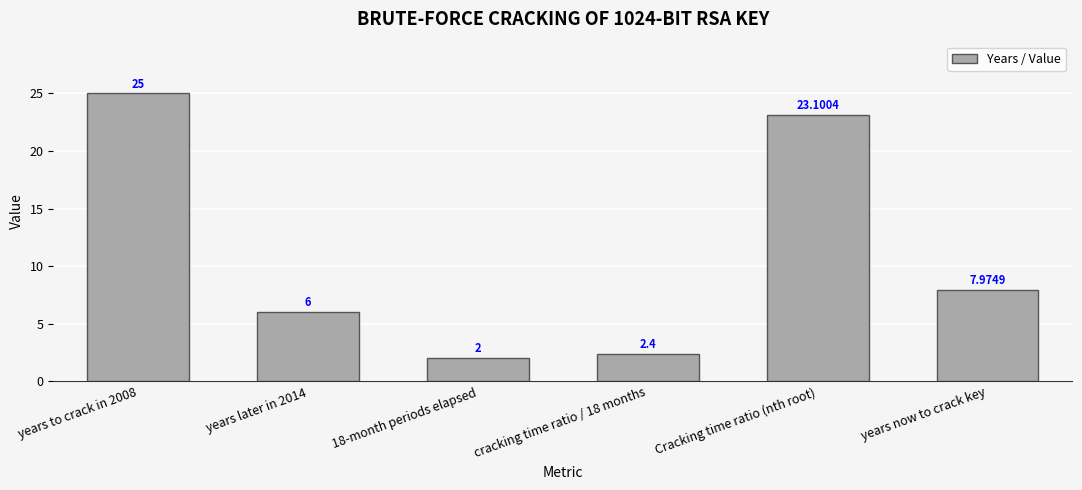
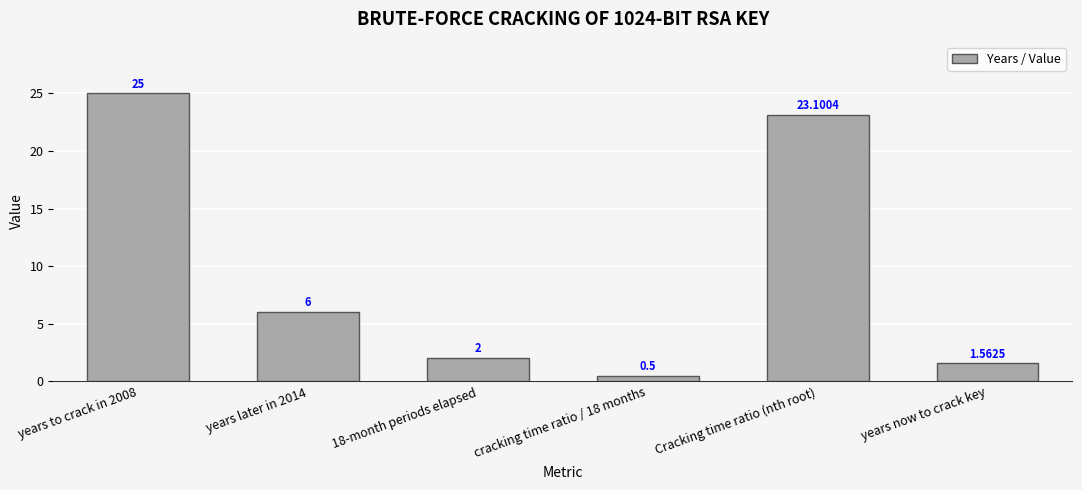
  {
    "years to crack in 2008": 25,
    "years later in 2014": 6,
    "18-month periods elapsed": 2,
-   "cracking time ratio / 18 months": 2.4,
+   "cracking time ratio / 18 months": 0.5,
    "Cracking time ratio (nth root)": 23.1004,
-   "years now to crack key": 7.9749
+   "years now to crack key": 1.5625
  }
